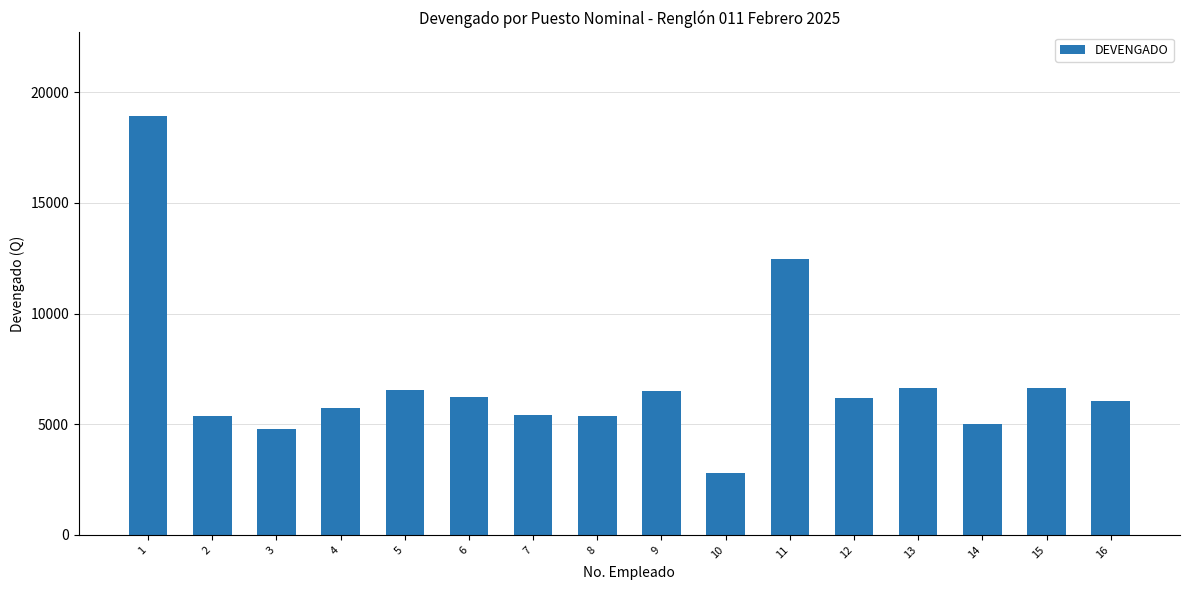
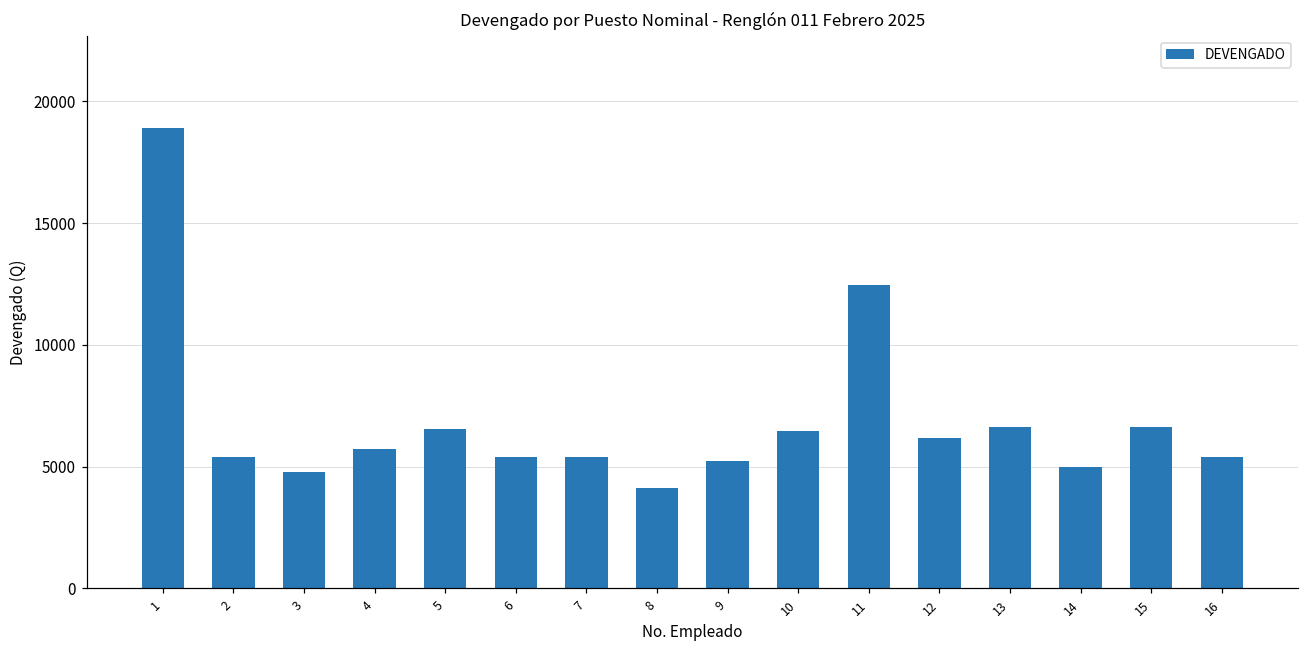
  {
    "1": 18900,
    "2": 5400,
    "3": 4800,
    "4": 5700,
    "5": 6500,
-   "6": 6200,
+   "6": 5400,
    "7": 5400,
-   "8": 5400,
-   "9": 6500,
-   "10": 2800,
+   "8": 4100,
+   "9": 5200,
+   "10": 6500,
    "11": 12500,
    "12": 6200,
    "13": 6600,
    "14": 5000,
    "15": 6600,
-   "16": 6100
+   "16": 5400
  }
